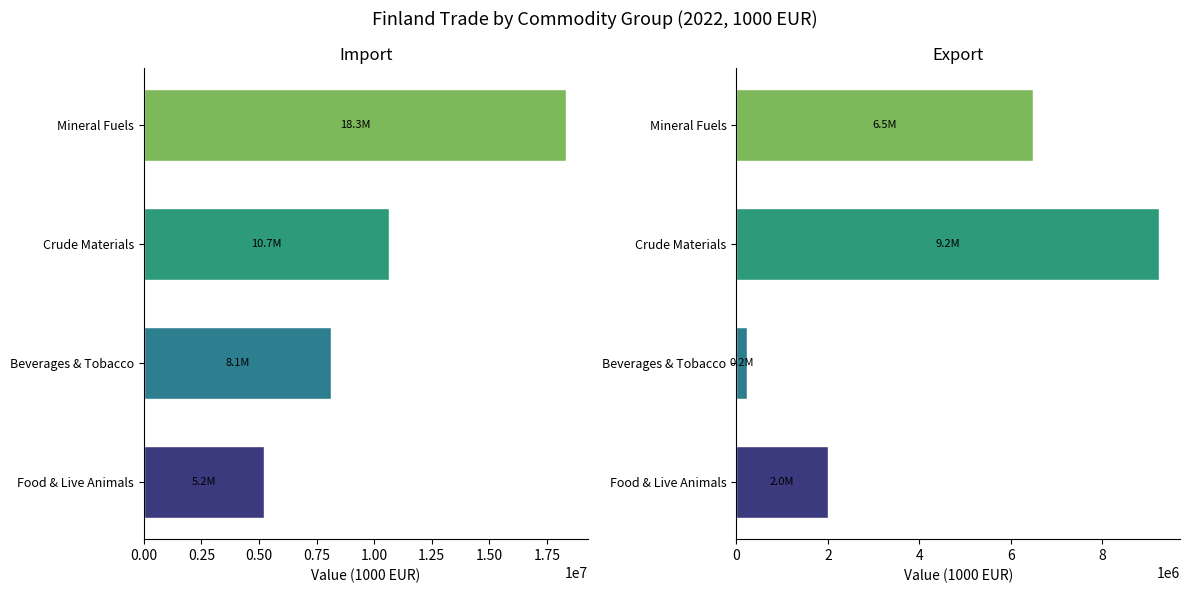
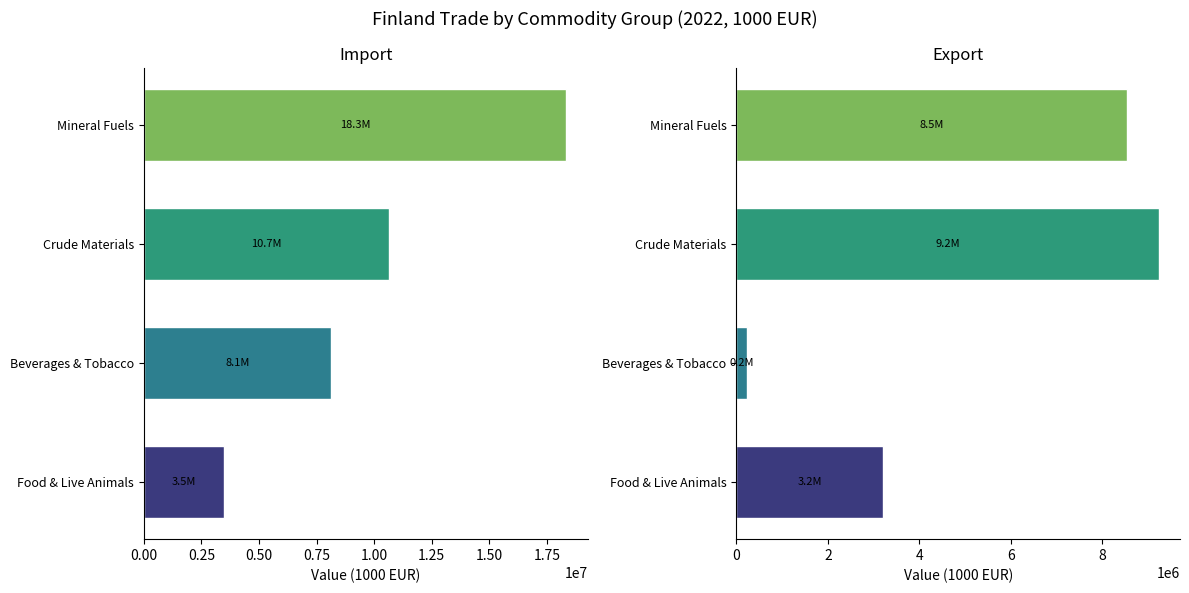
  {
    "Import": {
      "Mineral Fuels": "18.3M",
      "Crude Materials": "10.7M",
      "Beverages & Tobacco": "8.1M",
-     "Food & Live Animals": "5.2M"
+     "Food & Live Animals": "3.5M"
    },
    "Export": {
-     "Mineral Fuels": "6.5M",
+     "Mineral Fuels": "8.5M",
      "Crude Materials": "9.2M",
      "Beverages & Tobacco": "0.2M",
-     "Food & Live Animals": "2.0M"
+     "Food & Live Animals": "3.2M"
    }
  }
